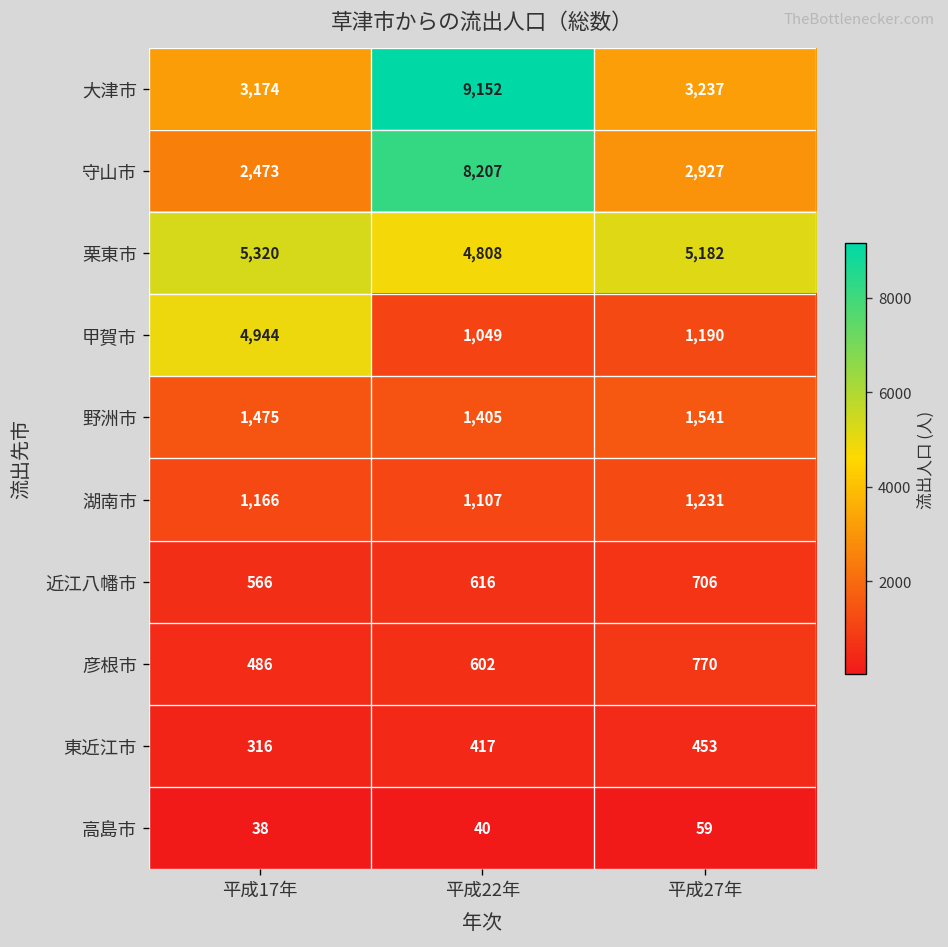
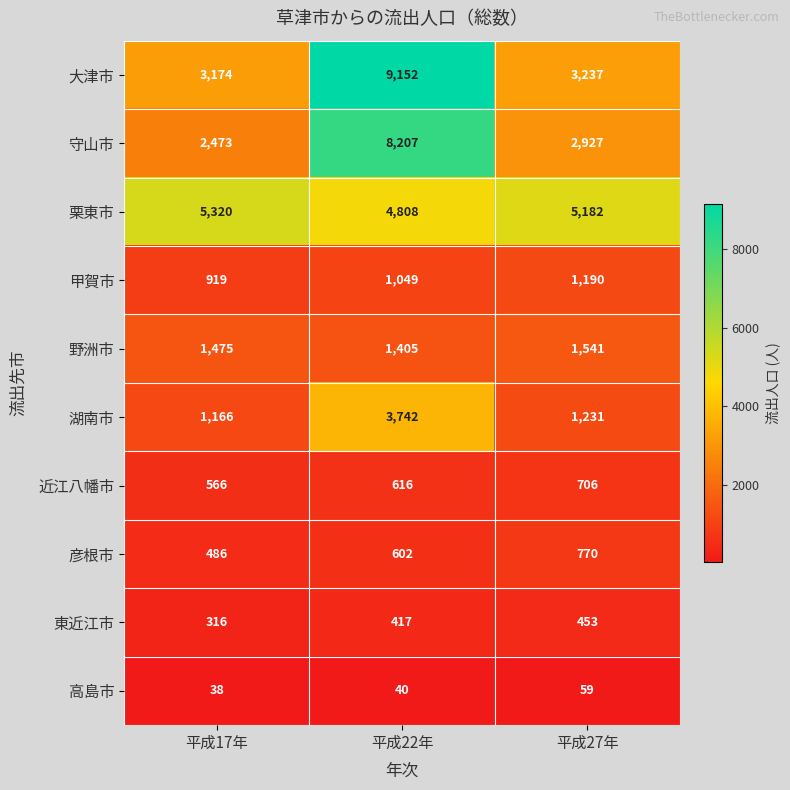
  {
    "大津市": {
      "平成17年": "3,174",
      "平成22年": "9,152",
      "平成27年": "3,237"
    },
    "守山市": {
      "平成17年": "2,473",
      "平成22年": "8,207",
      "平成27年": "2,927"
    },
    "栗東市": {
      "平成17年": "5,320",
      "平成22年": "4,808",
      "平成27年": "5,182"
    },
    "甲賀市": {
-     "平成17年": "4,944",
+     "平成17年": "919",
      "平成22年": "1,049",
      "平成27年": "1,190"
    },
    "野洲市": {
      "平成17年": "1,475",
      "平成22年": "1,405",
      "平成27年": "1,541"
    },
    "湖南市": {
      "平成17年": "1,166",
-     "平成22年": "1,107",
+     "平成22年": "3,742",
      "平成27年": "1,231"
    },
    "近江八幡市": {
      "平成17年": "566",
      "平成22年": "616",
      "平成27年": "706"
    },
    "彦根市": {
      "平成17年": "486",
      "平成22年": "602",
      "平成27年": "770"
    },
    "東近江市": {
      "平成17年": "316",
      "平成22年": "417",
      "平成27年": "453"
    },
    "高島市": {
      "平成17年": "38",
      "平成22年": "40",
      "平成27年": "59"
    }
  }
